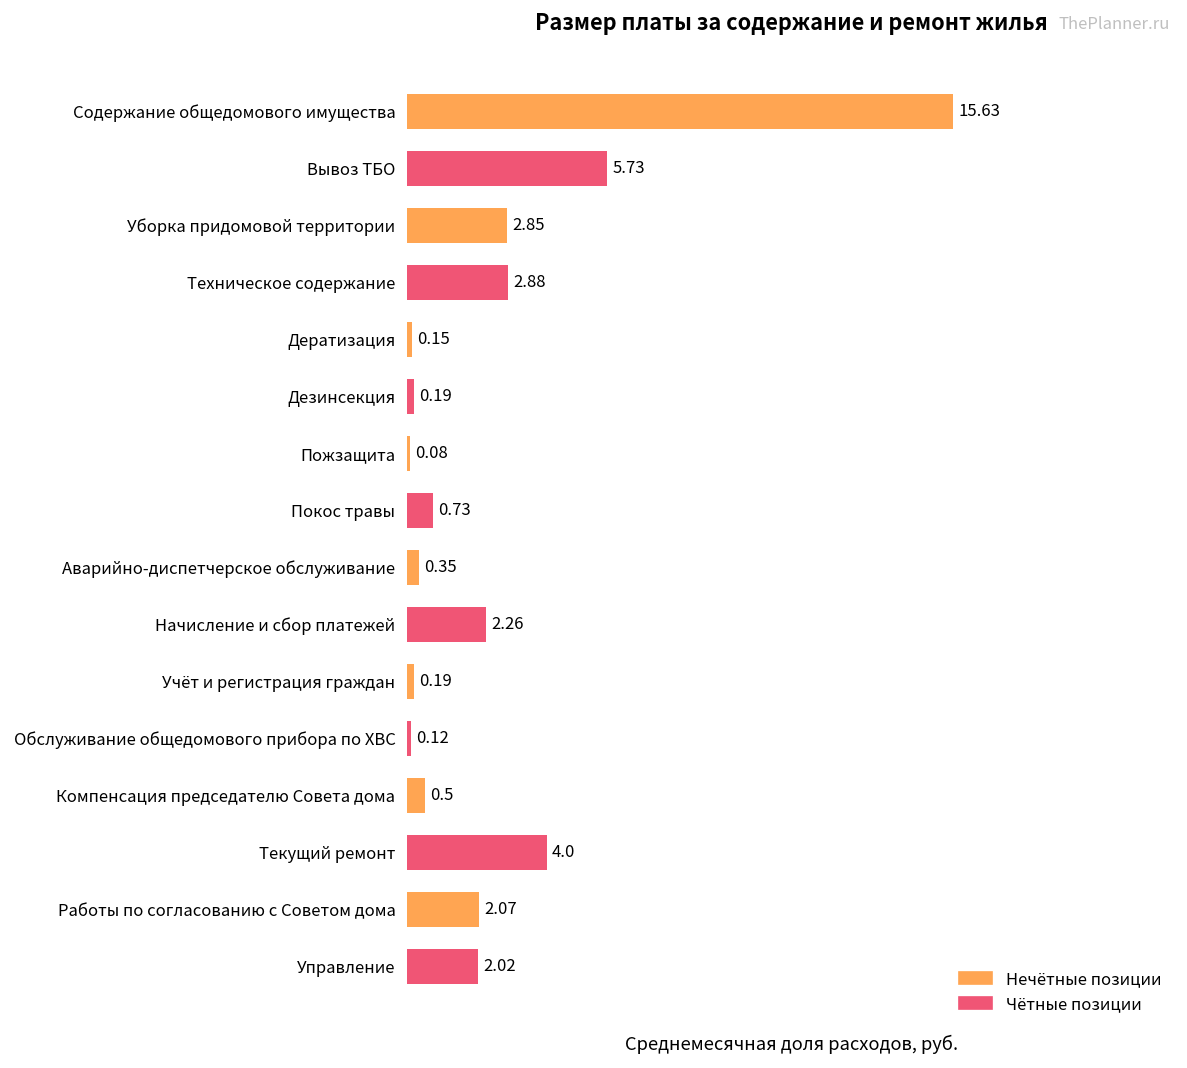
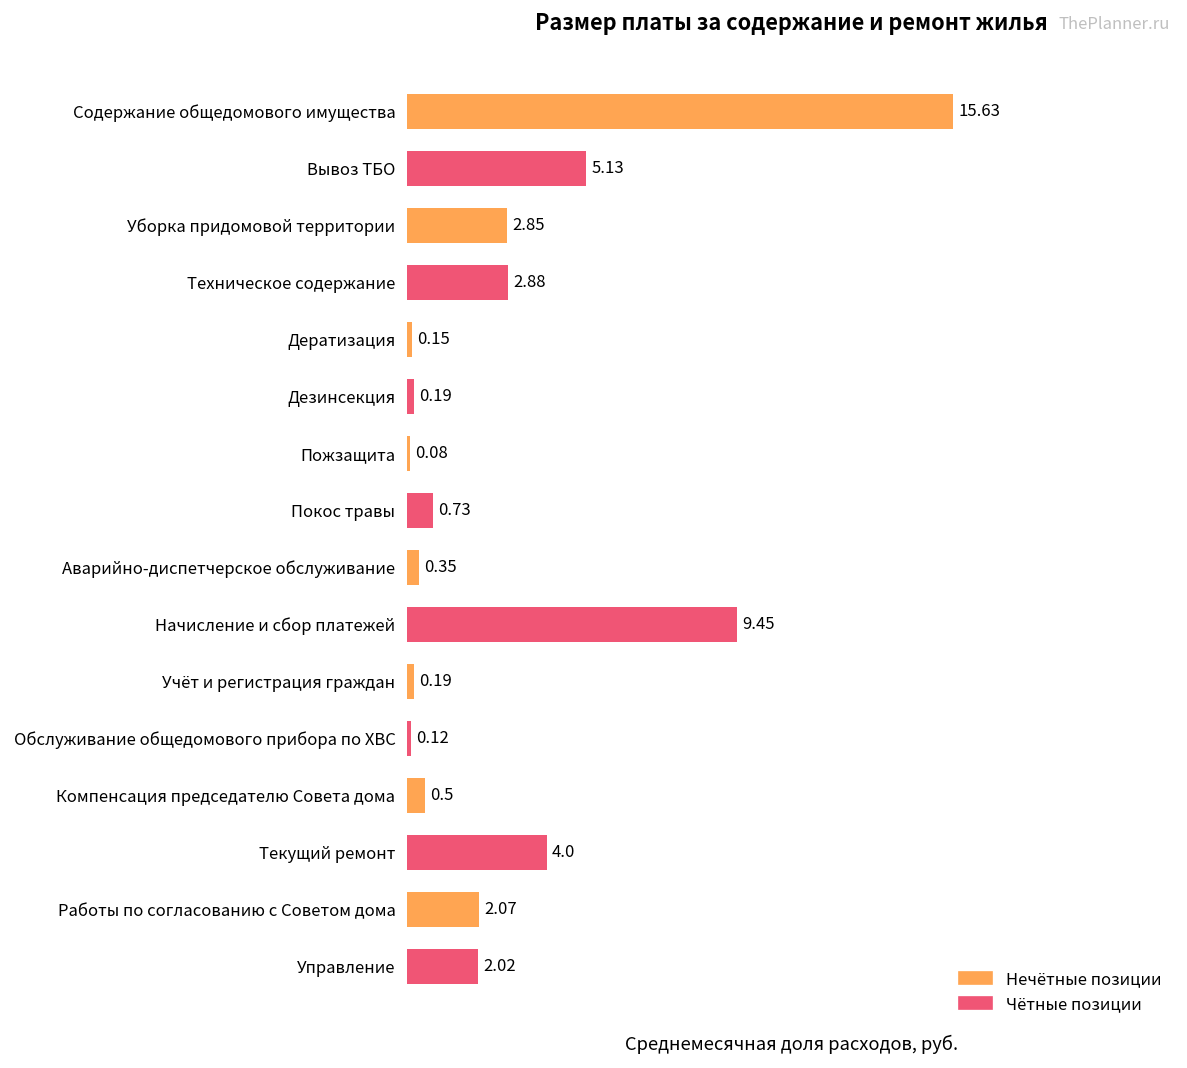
  {
    "Содержание общедомового имущества": 15.63,
-   "Вывоз ТБО": 5.73,
+   "Вывоз ТБО": 5.13,
    "Уборка придомовой территории": 2.85,
    "Техническое содержание": 2.88,
    "Дератизация": 0.15,
    "Дезинсекция": 0.19,
    "Пожзащита": 0.08,
    "Покос травы": 0.73,
    "Аварийно-диспетчерское обслуживание": 0.35,
-   "Начисление и сбор платежей": 2.26,
+   "Начисление и сбор платежей": 9.45,
    "Учёт и регистрация граждан": 0.19,
    "Обслуживание общедомового прибора по ХВС": 0.12,
    "Компенсация председателю Совета дома": 0.5,
    "Текущий ремонт": 4.0,
    "Работы по согласованию с Советом дома": 2.07,
    "Управление": 2.02
  }
